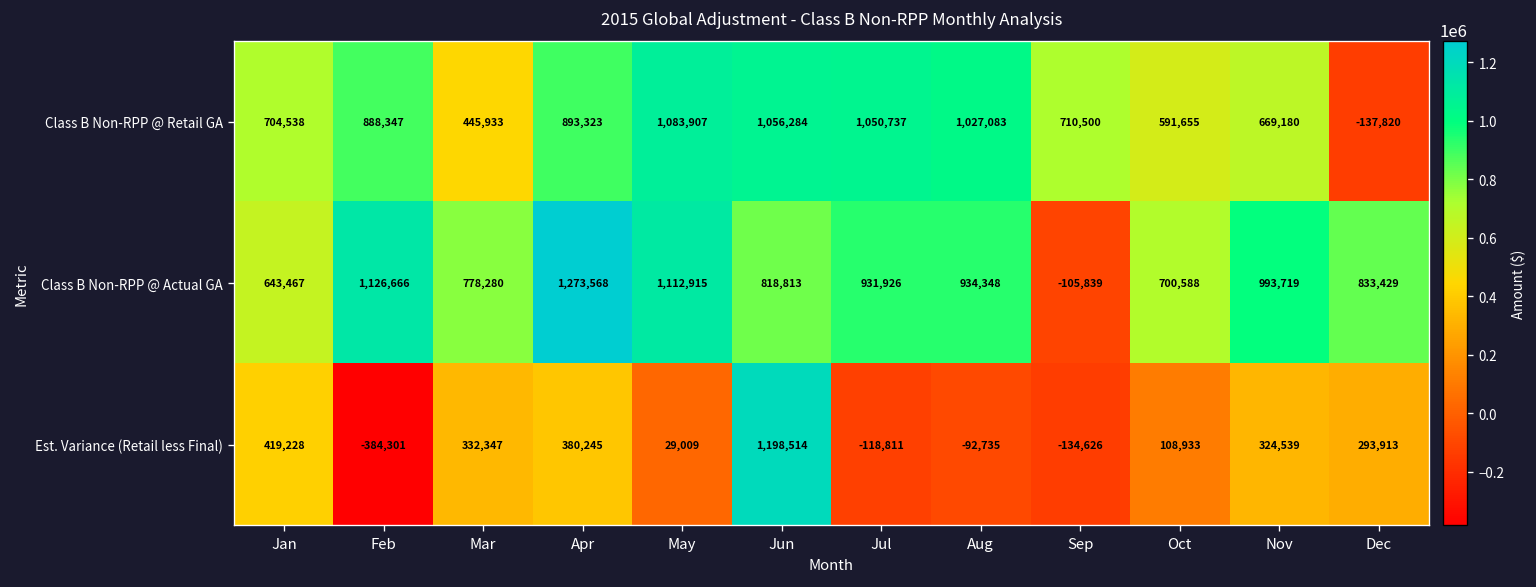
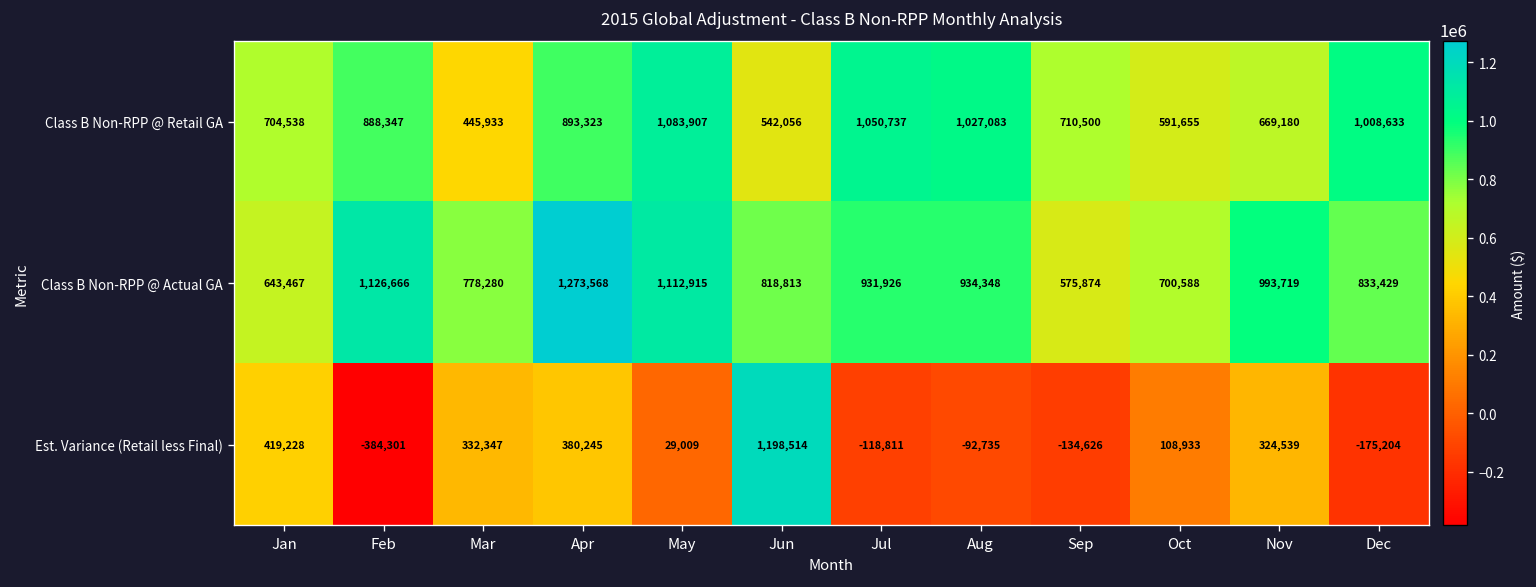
  {
    "Class B Non-RPP @ Retail GA": {
      "Jan": "704,538",
      "Feb": "888,347",
      "Mar": "445,933",
      "Apr": "893,323",
      "May": "1,083,907",
-     "Jun": "1,056,284",
+     "Jun": "542,056",
      "Jul": "1,050,737",
      "Aug": "1,027,083",
      "Sep": "710,500",
      "Oct": "591,655",
      "Nov": "669,180",
-     "Dec": "-137,820"
+     "Dec": "1,008,633"
    },
    "Class B Non-RPP @ Actual GA": {
      "Jan": "643,467",
      "Feb": "1,126,666",
      "Mar": "778,280",
      "Apr": "1,273,568",
      "May": "1,112,915",
      "Jun": "818,813",
      "Jul": "931,926",
      "Aug": "934,348",
-     "Sep": "-105,839",
+     "Sep": "575,874",
      "Oct": "700,588",
      "Nov": "993,719",
      "Dec": "833,429"
    },
    "Est. Variance (Retail less Final)": {
      "Jan": "419,228",
      "Feb": "-384,301",
      "Mar": "332,347",
      "Apr": "380,245",
      "May": "29,009",
      "Jun": "1,198,514",
      "Jul": "-118,811",
      "Aug": "-92,735",
      "Sep": "-134,626",
      "Oct": "108,933",
      "Nov": "324,539",
-     "Dec": "293,913"
+     "Dec": "-175,204"
    }
  }
